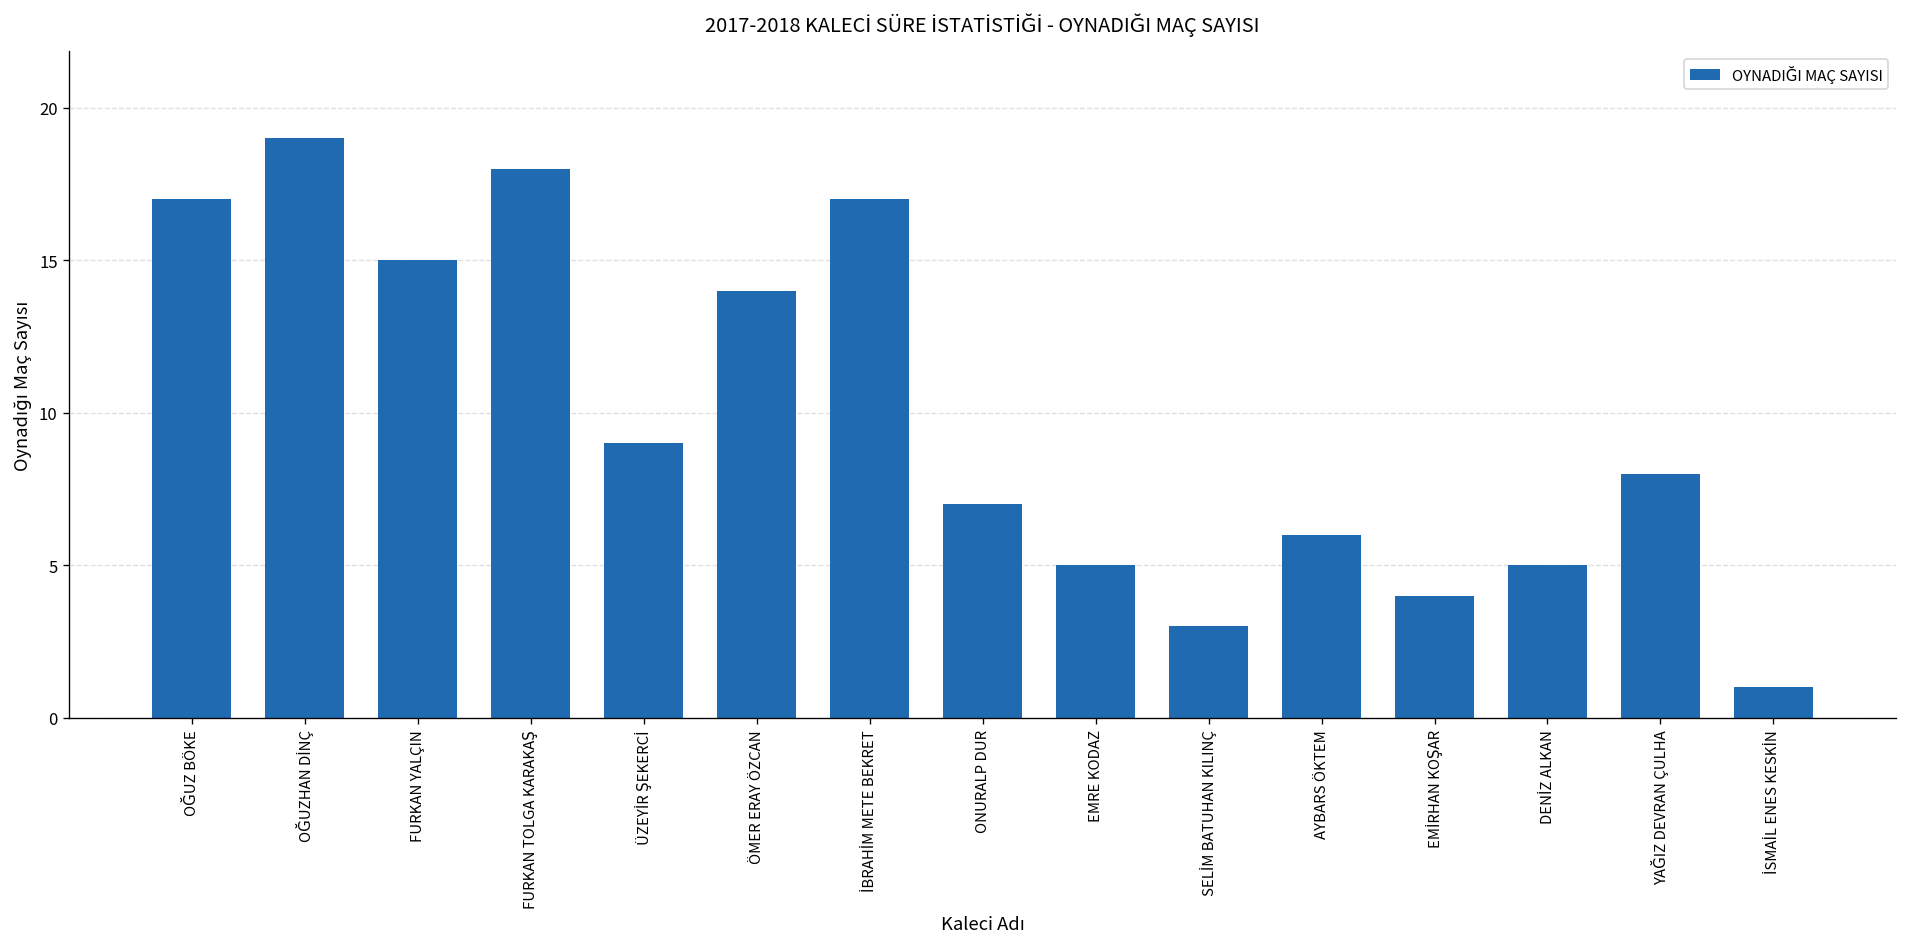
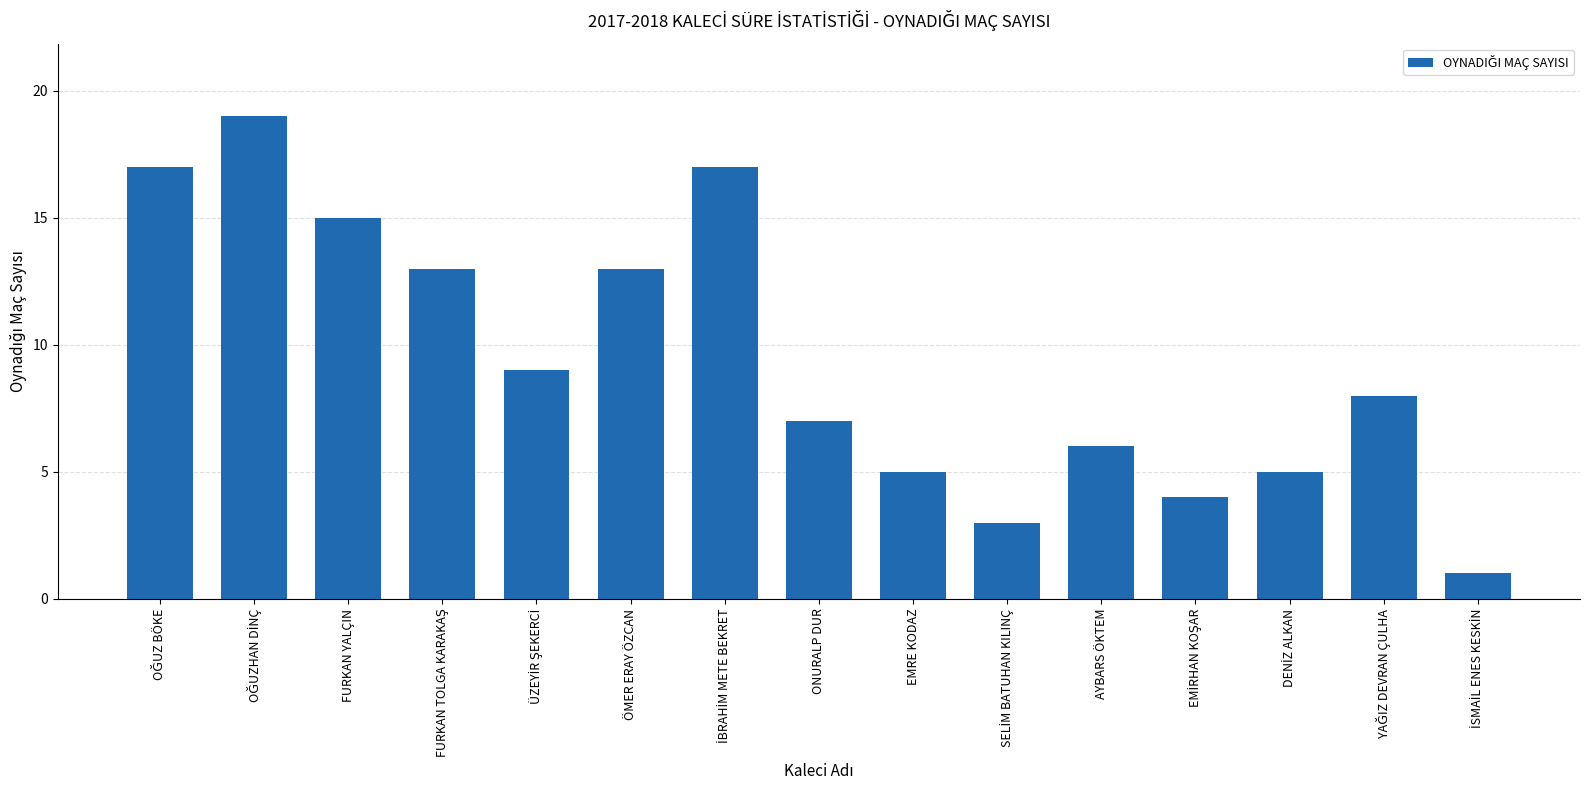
  {
    "OĞUZ BÖKE": 17,
    "OĞUZHAN DİNÇ": 19,
    "FURKAN YALÇIN": 15,
-   "FURKAN TOLGA KARAKAŞ": 18,
+   "FURKAN TOLGA KARAKAŞ": 13,
    "ÜZEYİR ŞEKERCİ": 9,
-   "ÖMER ERAY ÖZCAN": 14,
+   "ÖMER ERAY ÖZCAN": 13,
    "İBRAHİM METE BEKRET": 17,
    "ONURALP DUR": 7,
    "EMRE KODAZ": 5,
    "SELİM BATUHAN KILINÇ": 3,
    "AYBARS ÖKTEM": 6,
    "EMİRHAN KOŞAR": 4,
    "DENİZ ALKAN": 5,
    "YAĞIZ DEVRAN ÇULHA": 8,
    "İSMAİL ENES KESKİN": 1
  }
